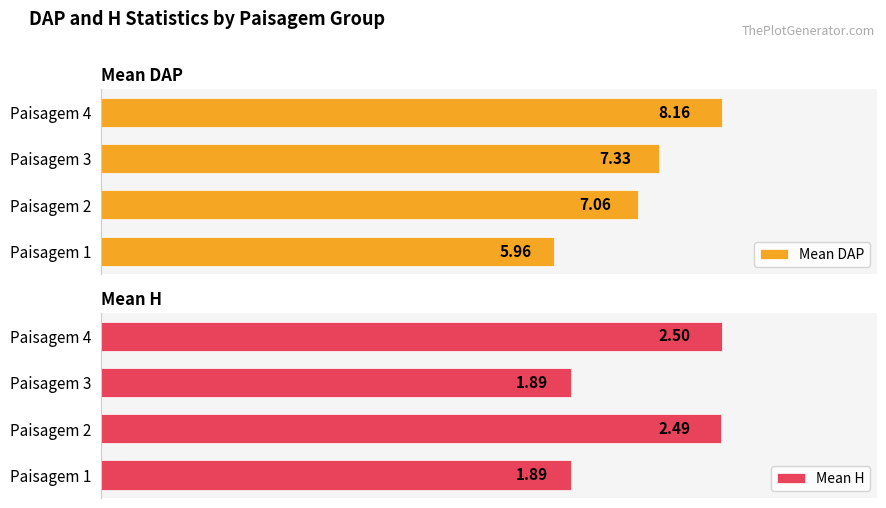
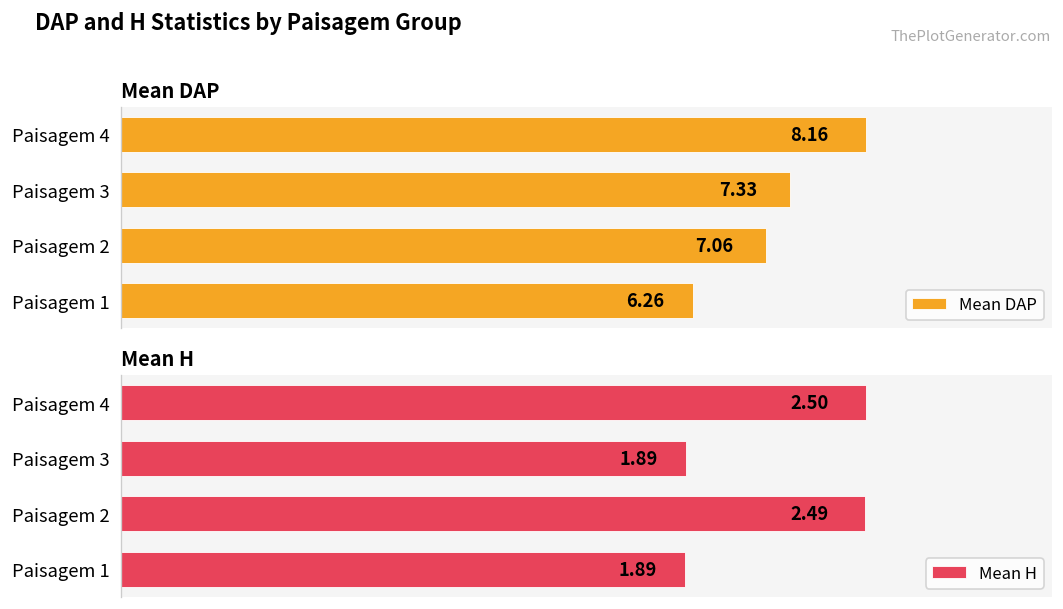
  {
    "Mean DAP": {
      "Paisagem 4": 8.16,
      "Paisagem 3": 7.33,
      "Paisagem 2": 7.06,
-     "Paisagem 1": 5.96
+     "Paisagem 1": 6.26
    },
    "Mean H": {
      "Paisagem 4": 2.50,
      "Paisagem 3": 1.89,
      "Paisagem 2": 2.49,
      "Paisagem 1": 1.89
    }
  }
